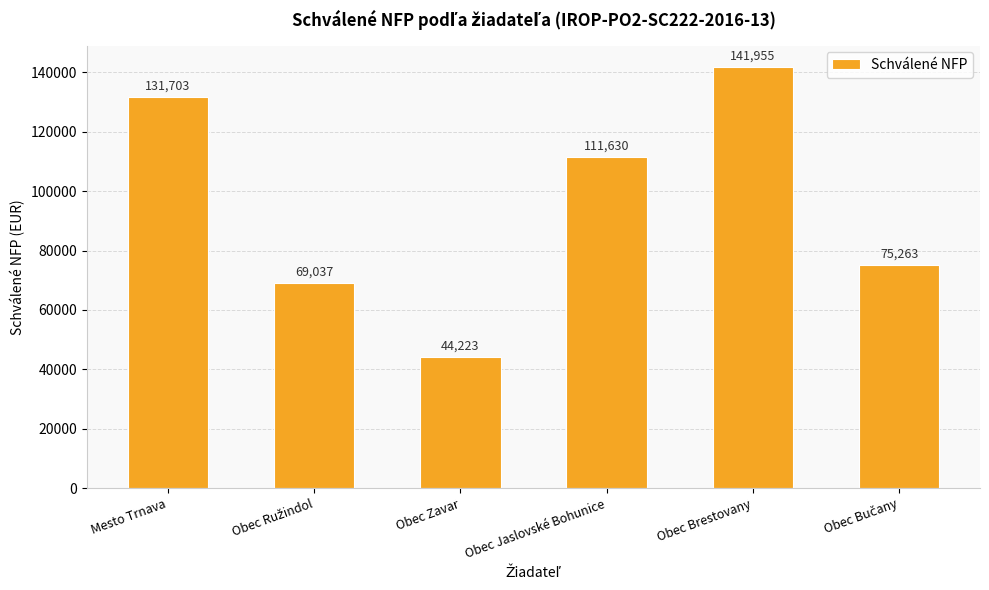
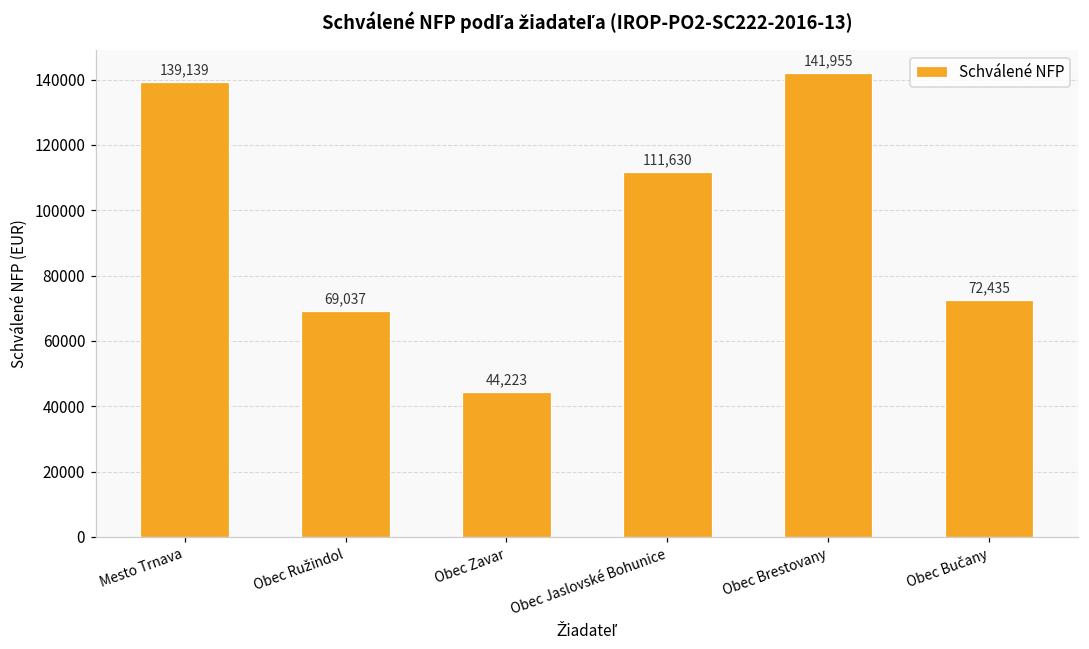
  {
-   "Mesto Trnava": "131,703",
+   "Mesto Trnava": "139,139",
    "Obec Ružindol": "69,037",
    "Obec Zavar": "44,223",
    "Obec Jaslovské Bohunice": "111,630",
    "Obec Brestovany": "141,955",
-   "Obec Bučany": "75,263"
+   "Obec Bučany": "72,435"
  }
